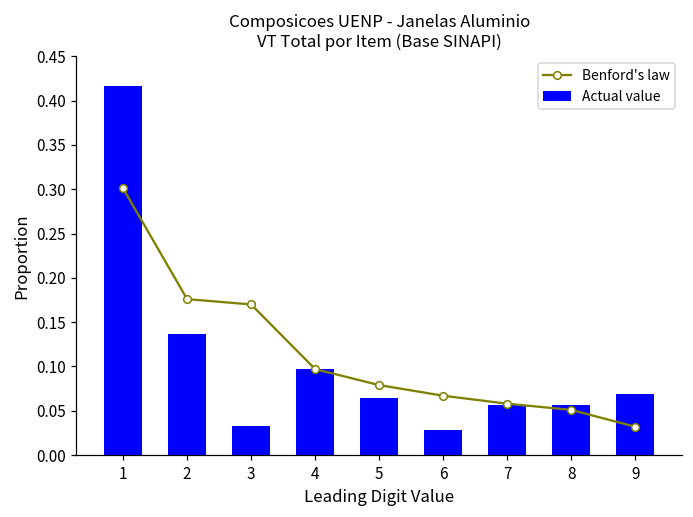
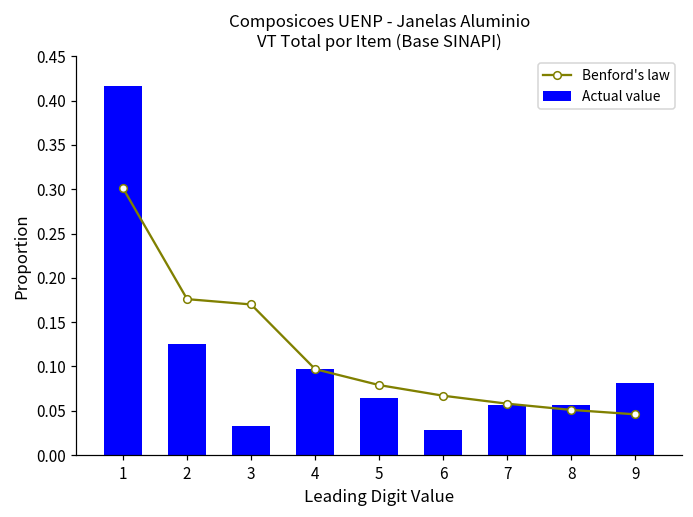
  {
    "Benford's law": {
      "1": 0.30,
      "2": 0.18,
      "3": 0.17,
      "4": 0.10,
      "5": 0.08,
      "6": 0.07,
      "7": 0.06,
      "8": 0.05,
-     "9": 0.03
+     "9": 0.05
    },
    "Actual value": {
      "1": 0.42,
-     "2": 0.14,
+     "2": 0.13,
      "3": 0.03,
      "4": 0.10,
      "5": 0.06,
      "6": 0.03,
      "7": 0.06,
      "8": 0.06,
-     "9": 0.07
+     "9": 0.08
    }
  }
